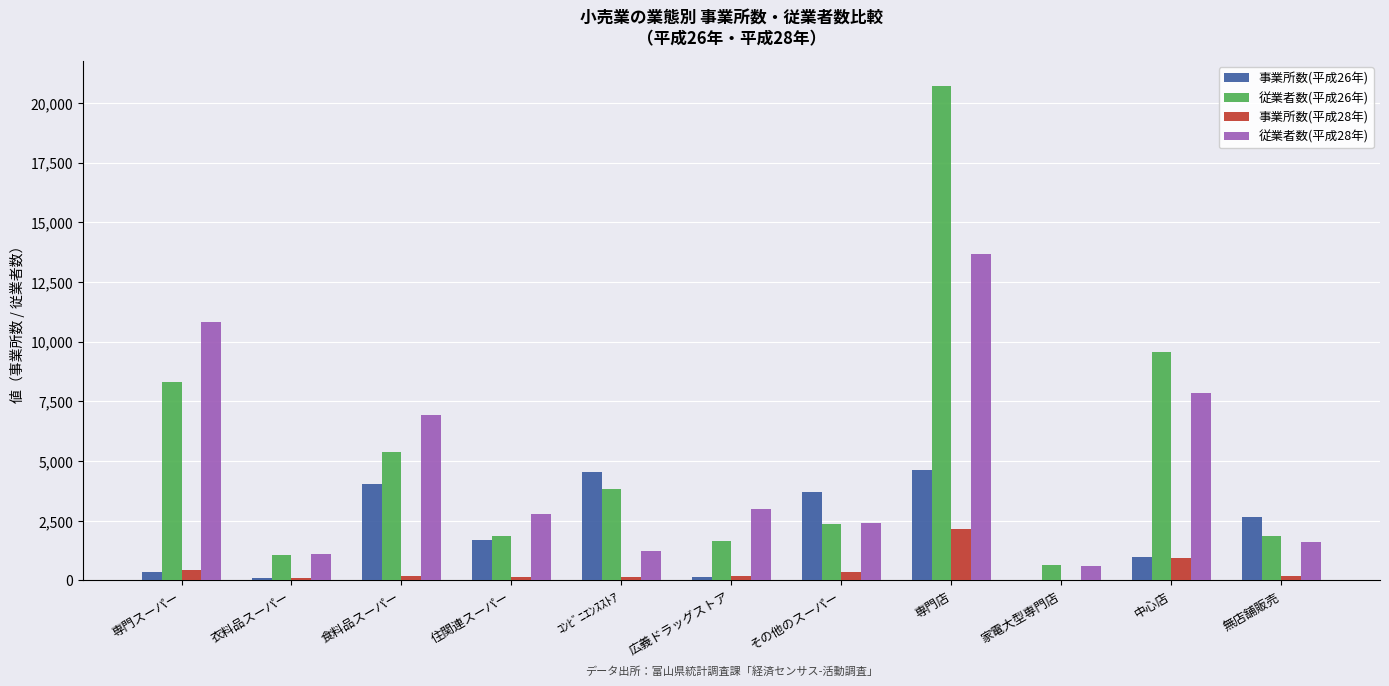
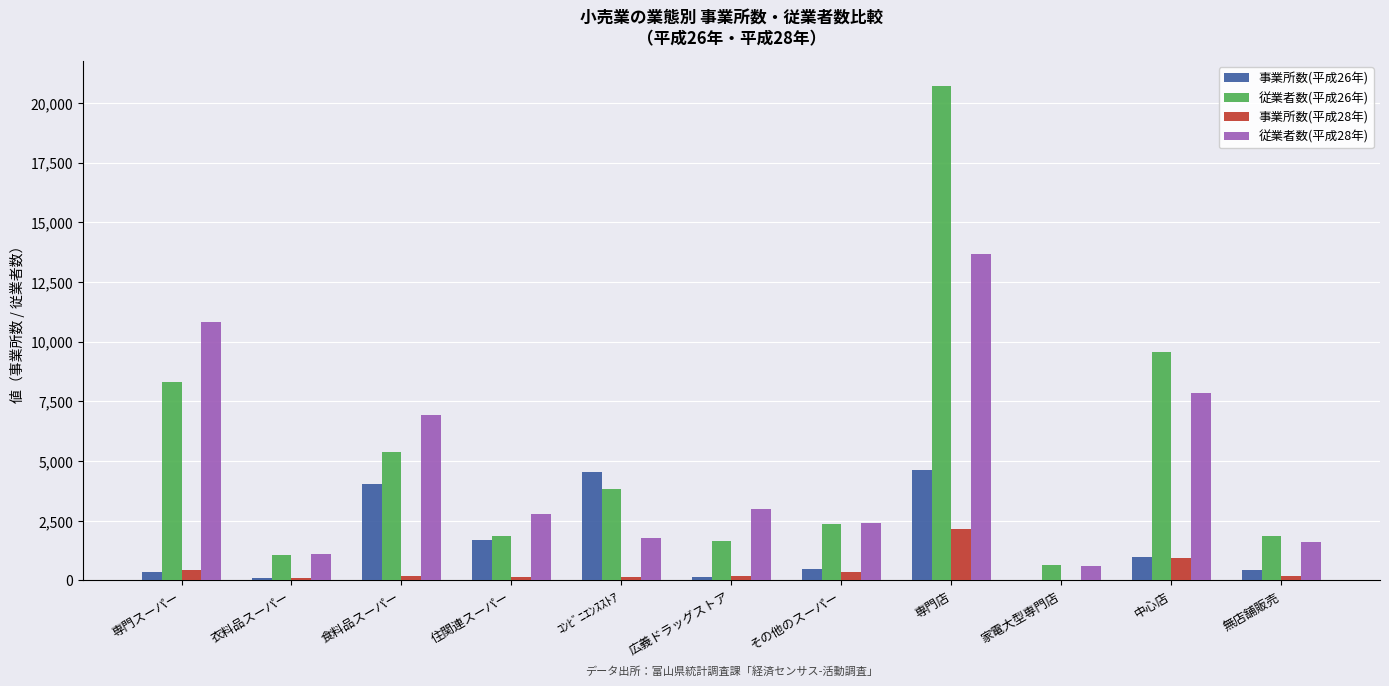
  {
    "事業所数(平成26年)": {
      "専門スーパー": "300",
      "衣料品スーパー": "100",
      "食料品スーパー": "4,100",
      "住関連スーパー": "1,700",
      "ｺﾝﾋﾞﾆｴﾝｽｽﾄｱ": "4,600",
      "広義ドラッグストア": "200",
-     "その他のスーパー": "3,700",
+     "その他のスーパー": "500",
      "専門店": "4,600",
      "中心店": "1,000",
-     "無店舗販売": "2,600"
+     "無店舗販売": "400"
    },
    "従業者数(平成26年)": {
      "専門スーパー": "8,300",
      "衣料品スーパー": "1,100",
      "食料品スーパー": "5,400",
      "住関連スーパー": "1,900",
      "ｺﾝﾋﾞﾆｴﾝｽｽﾄｱ": "3,800",
      "広義ドラッグストア": "1,700",
      "その他のスーパー": "2,400",
      "専門店": "20,700",
      "家電大型専門店": "600",
      "中心店": "9,600",
      "無店舗販売": "1,900"
    },
    "事業所数(平成28年)": {
      "専門スーパー": "400",
      "衣料品スーパー": "100",
      "食料品スーパー": "200",
      "住関連スーパー": "200",
      "ｺﾝﾋﾞﾆｴﾝｽｽﾄｱ": "100",
      "広義ドラッグストア": "200",
      "その他のスーパー": "400",
      "専門店": "2,200",
      "中心店": "900",
      "無店舗販売": "200"
    },
    "従業者数(平成28年)": {
      "専門スーパー": "10,800",
      "衣料品スーパー": "1,100",
      "食料品スーパー": "6,900",
      "住関連スーパー": "2,800",
-     "ｺﾝﾋﾞﾆｴﾝｽｽﾄｱ": "1,200",
+     "ｺﾝﾋﾞﾆｴﾝｽｽﾄｱ": "1,800",
      "広義ドラッグストア": "3,000",
      "その他のスーパー": "2,400",
      "専門店": "13,700",
      "家電大型専門店": "600",
      "中心店": "7,800",
      "無店舗販売": "1,600"
    }
  }
